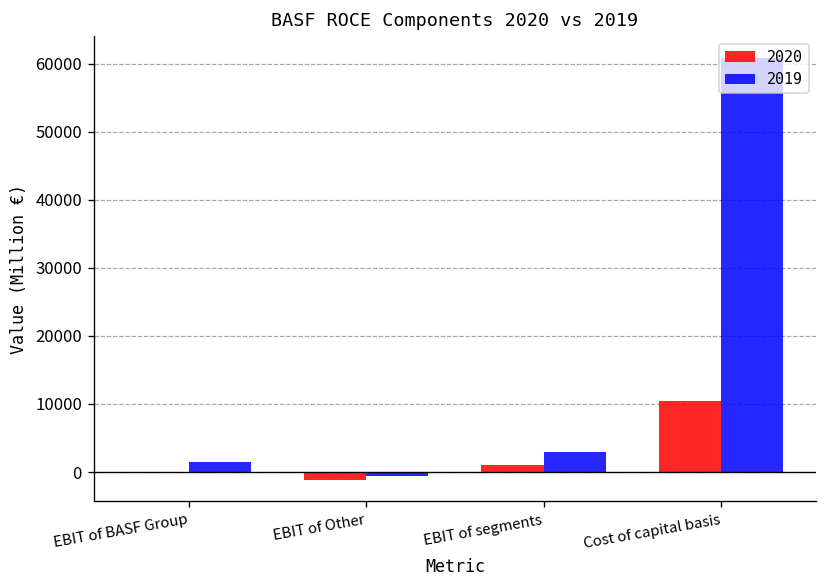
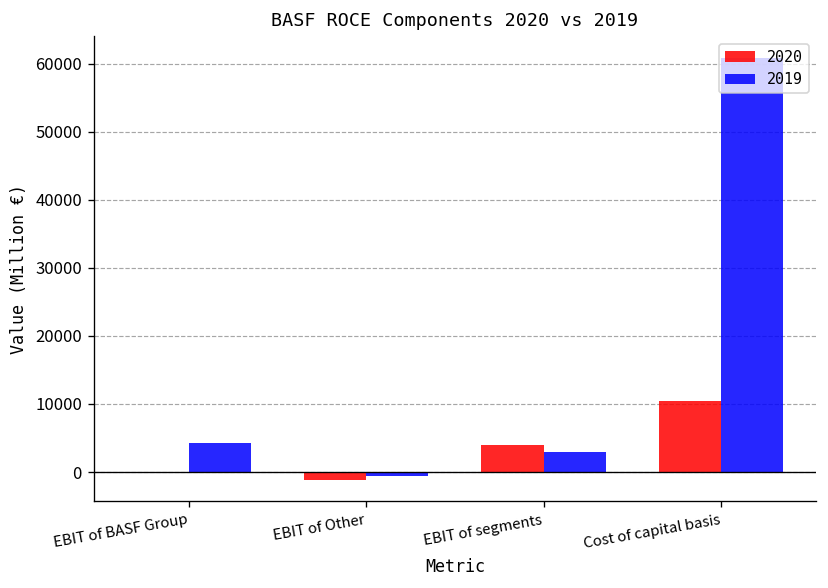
  {
    "2020": {
      "EBIT of Other": -1000,
-     "EBIT of segments": 1000,
+     "EBIT of segments": 4000,
      "Cost of capital basis": 10000
    },
    "2019": {
-     "EBIT of BASF Group": 1000,
+     "EBIT of BASF Group": 4000,
      "EBIT of Other": -1000,
      "EBIT of segments": 3000
    }
  }
